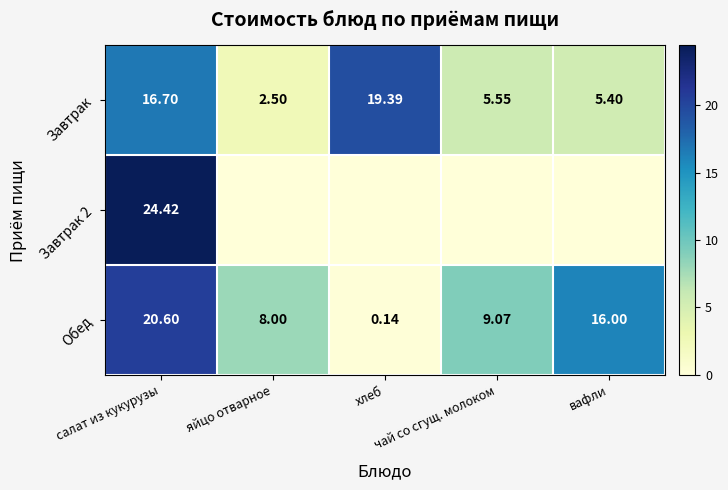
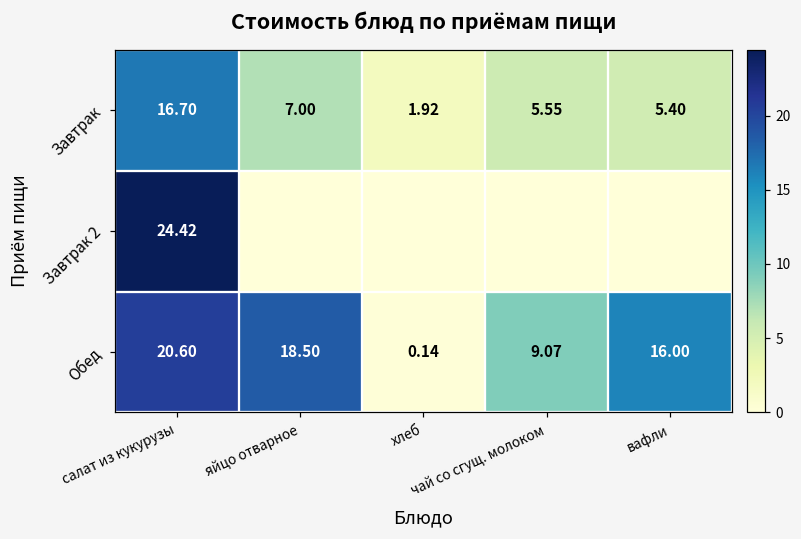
  {
    "Завтрак": {
      "салат из кукурузы": 16.70,
-     "яйцо отварное": 2.50,
-     "хлеб": 19.39,
+     "яйцо отварное": 7.00,
+     "хлеб": 1.92,
      "чай со сгущ. молоком": 5.55,
      "вафли": 5.40
    },
    "Завтрак 2": {
      "салат из кукурузы": 24.42
    },
    "Обед": {
      "салат из кукурузы": 20.60,
-     "яйцо отварное": 8.00,
+     "яйцо отварное": 18.50,
      "хлеб": 0.14,
      "чай со сгущ. молоком": 9.07,
      "вафли": 16.00
    }
  }
